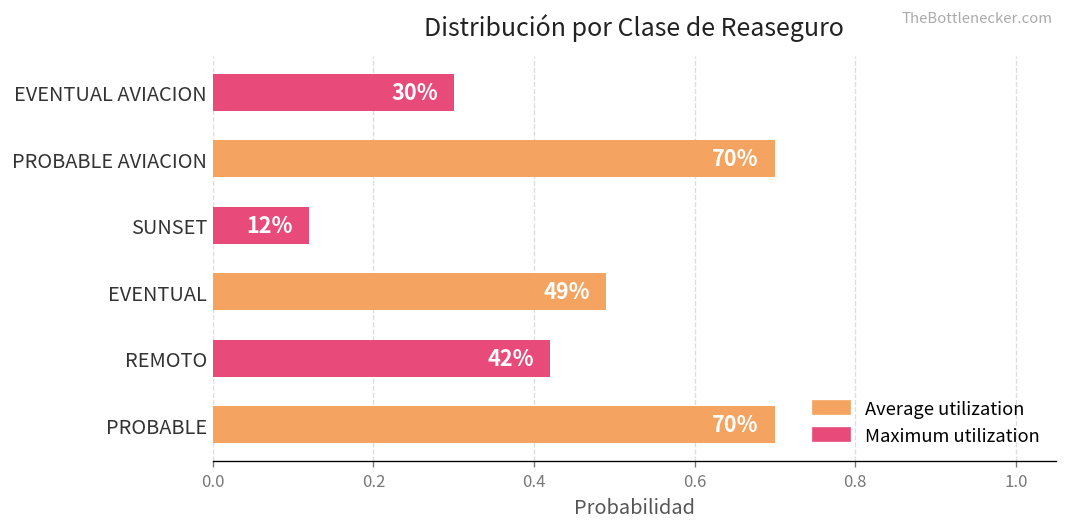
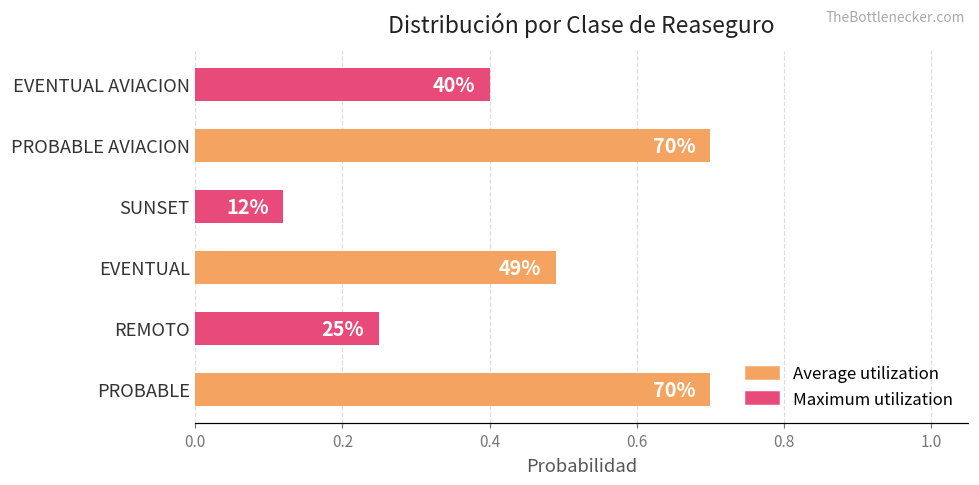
  {
-   "EVENTUAL AVIACION": "30%",
+   "EVENTUAL AVIACION": "40%",
    "PROBABLE AVIACION": "70%",
    "SUNSET": "12%",
    "EVENTUAL": "49%",
-   "REMOTO": "42%",
+   "REMOTO": "25%",
    "PROBABLE": "70%"
  }
